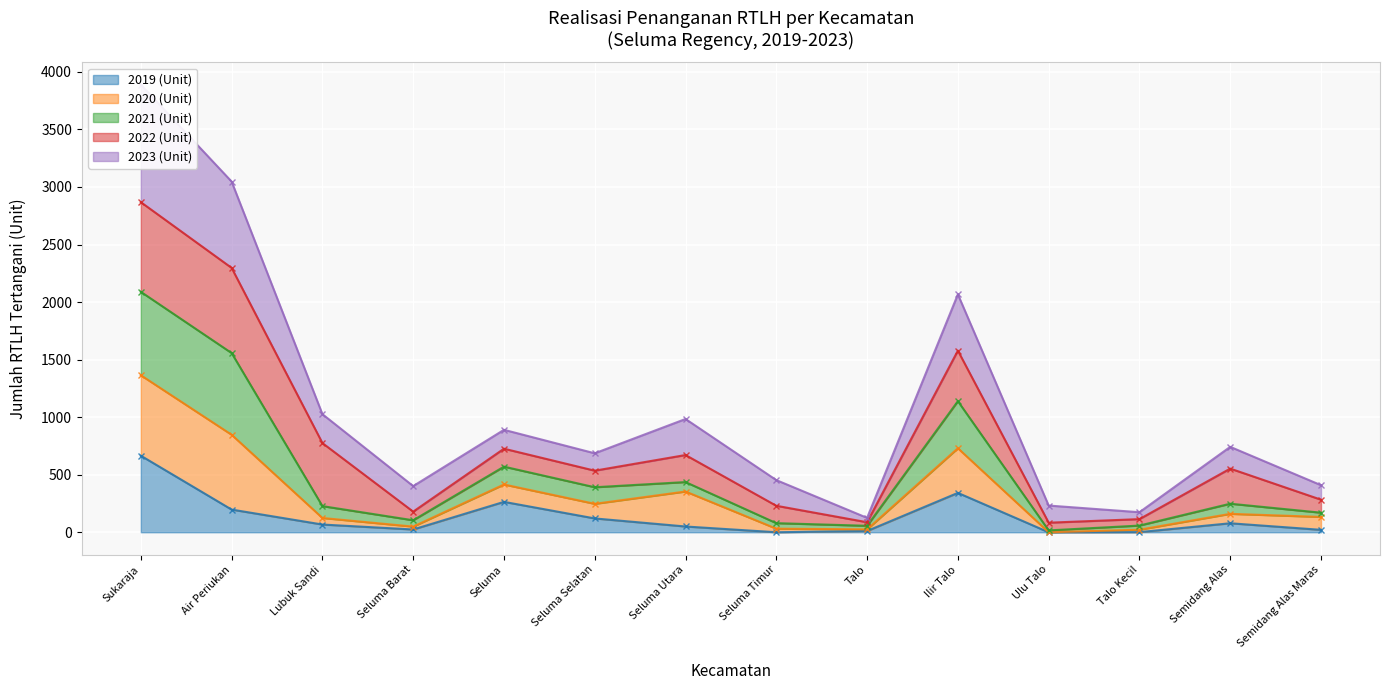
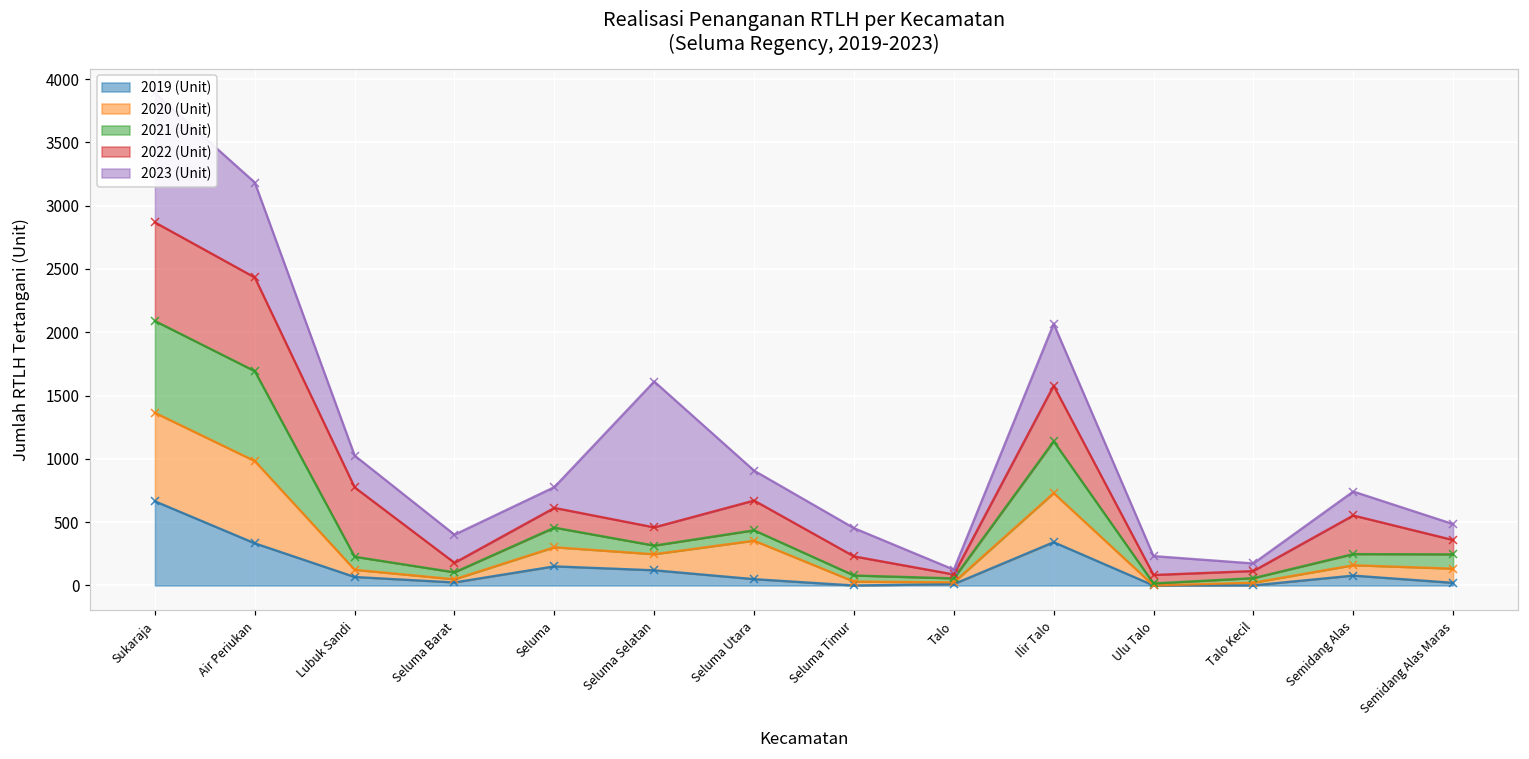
  {
    "2019 (Unit)": {
      "Sukaraja": 670,
-     "Air Periukan": 200,
+     "Air Periukan": 330,
      "Lubuk Sandi": 70,
      "Seluma Barat": 20,
-     "Seluma": 260,
+     "Seluma": 150,
      "Seluma Selatan": 120,
      "Seluma Utara": 50,
      "Seluma Timur": 0,
      "Ilir Talo": 340,
      "Semidang Alas": 80,
      "Semidang Alas Maras": 20
    },
    "2020 (Unit)": {
      "Sukaraja": 700,
      "Air Periukan": 650,
      "Lubuk Sandi": 60,
      "Seluma Barat": 30,
      "Seluma": 150,
      "Seluma Selatan": 130,
      "Seluma Utara": 300,
      "Seluma Timur": 30,
      "Ilir Talo": 390,
      "Semidang Alas": 80,
      "Semidang Alas Maras": 110
    },
    "2021 (Unit)": {
      "Sukaraja": 730,
      "Air Periukan": 710,
      "Lubuk Sandi": 100,
      "Seluma Barat": 60,
      "Seluma": 160,
-     "Seluma Selatan": 140,
+     "Seluma Selatan": 70,
      "Seluma Utara": 80,
      "Seluma Timur": 50,
      "Talo": 30,
      "Ilir Talo": 410,
      "Talo Kecil": 40,
      "Semidang Alas": 90,
-     "Semidang Alas Maras": 40
+     "Semidang Alas Maras": 110
    },
    "2022 (Unit)": {
      "Sukaraja": 780,
      "Air Periukan": 740,
      "Lubuk Sandi": 550,
      "Seluma Barat": 80,
      "Seluma": 160,
      "Seluma Selatan": 140,
      "Seluma Utara": 240,
      "Seluma Timur": 150,
      "Talo": 30,
      "Ilir Talo": 440,
      "Ulu Talo": 70,
      "Talo Kecil": 60,
      "Semidang Alas": 310,
      "Semidang Alas Maras": 110
    },
    "2023 (Unit)": {
      "Air Periukan": 750,
      "Lubuk Sandi": 250,
      "Seluma Barat": 220,
      "Seluma": 160,
-     "Seluma Selatan": 150,
-     "Seluma Utara": 310,
+     "Seluma Selatan": 1150,
+     "Seluma Utara": 240,
      "Seluma Timur": 220,
      "Talo": 40,
      "Ilir Talo": 490,
      "Ulu Talo": 150,
      "Talo Kecil": 60,
      "Semidang Alas": 190,
      "Semidang Alas Maras": 130
    }
  }
